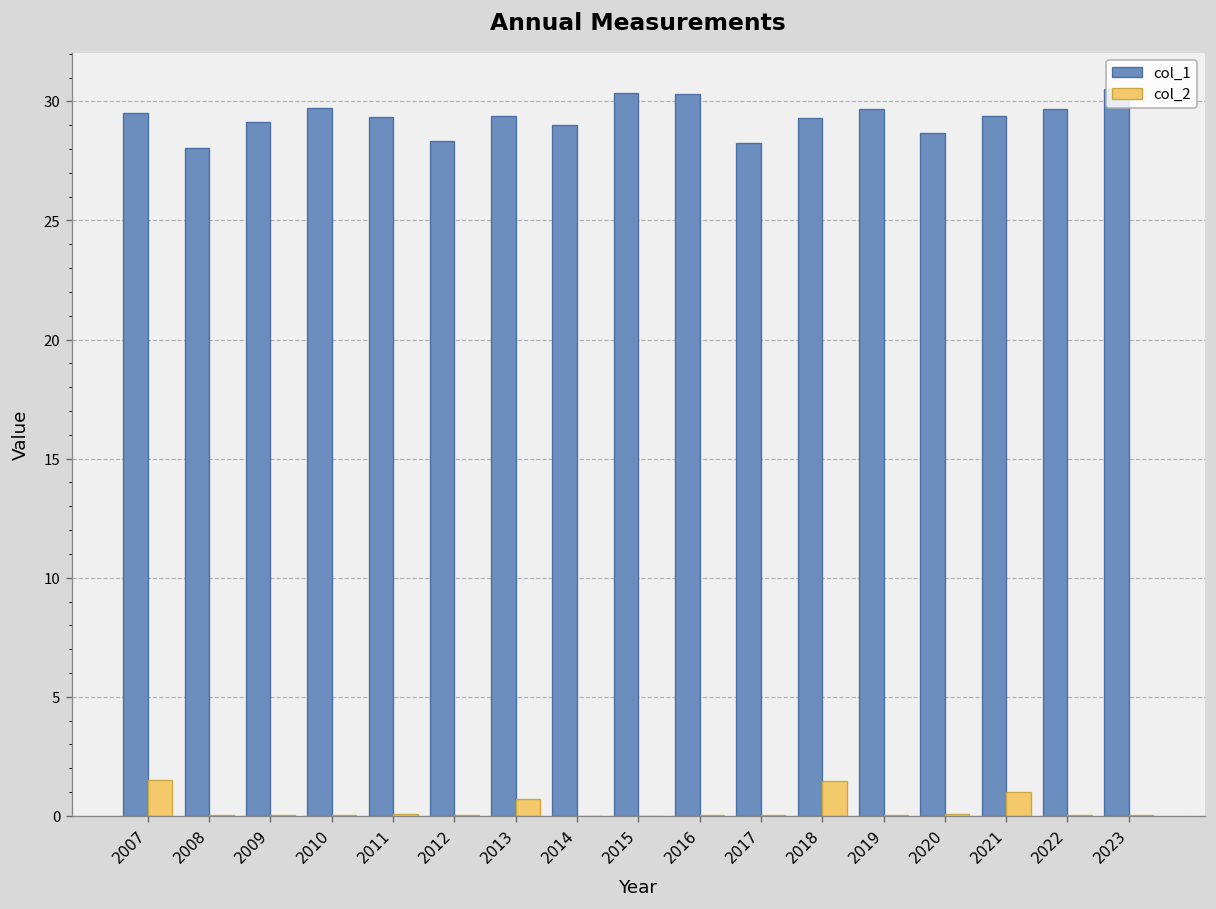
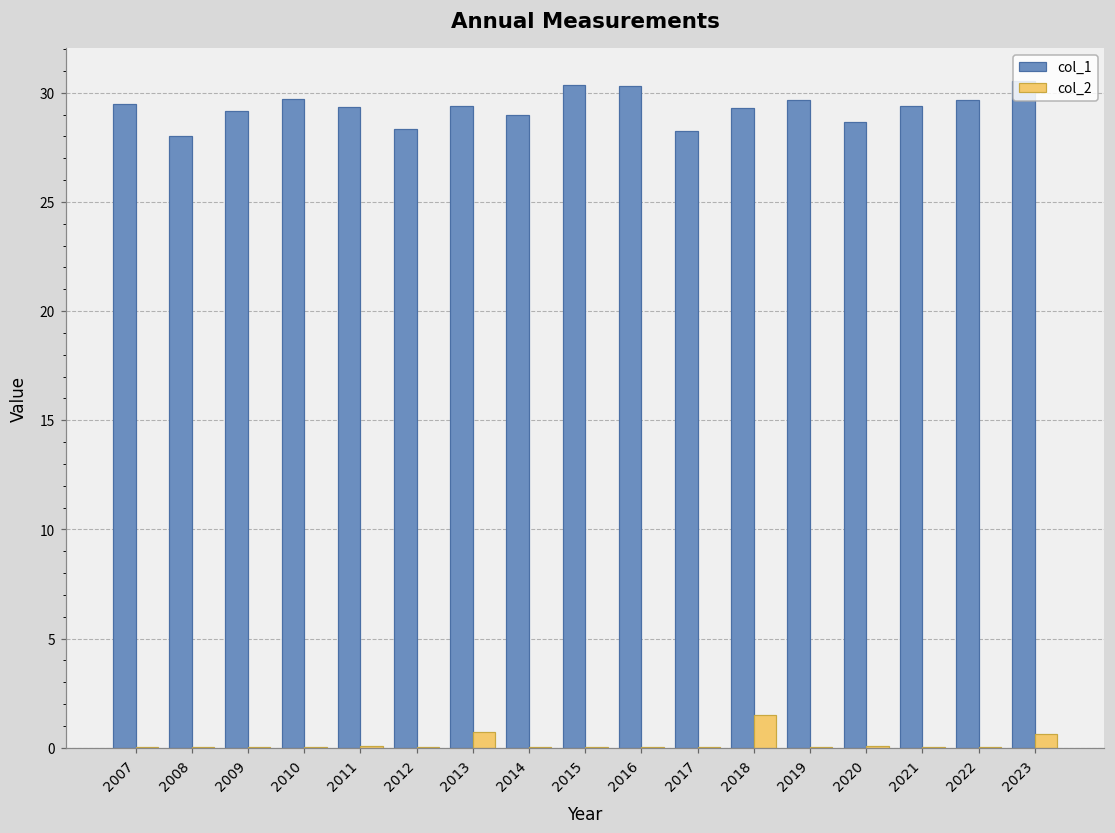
  {
    "col_1": {
      "2007": 29.5,
      "2008": 28.0,
      "2009": 29.1,
      "2010": 29.7,
      "2011": 29.4,
      "2012": 28.3,
      "2013": 29.4,
      "2014": 29.0,
      "2015": 30.4,
      "2016": 30.3,
      "2017": 28.3,
      "2018": 29.3,
      "2019": 29.7,
      "2020": 28.7,
      "2021": 29.4,
      "2022": 29.7
    },
    "col_2": {
-     "2007": 1.5,
+     "2007": 0.1,
      "2013": 0.7,
      "2018": 1.5,
-     "2021": 1.0,
-     "2023": 0.0
+     "2021": 0.0,
+     "2023": 0.6
    }
  }
